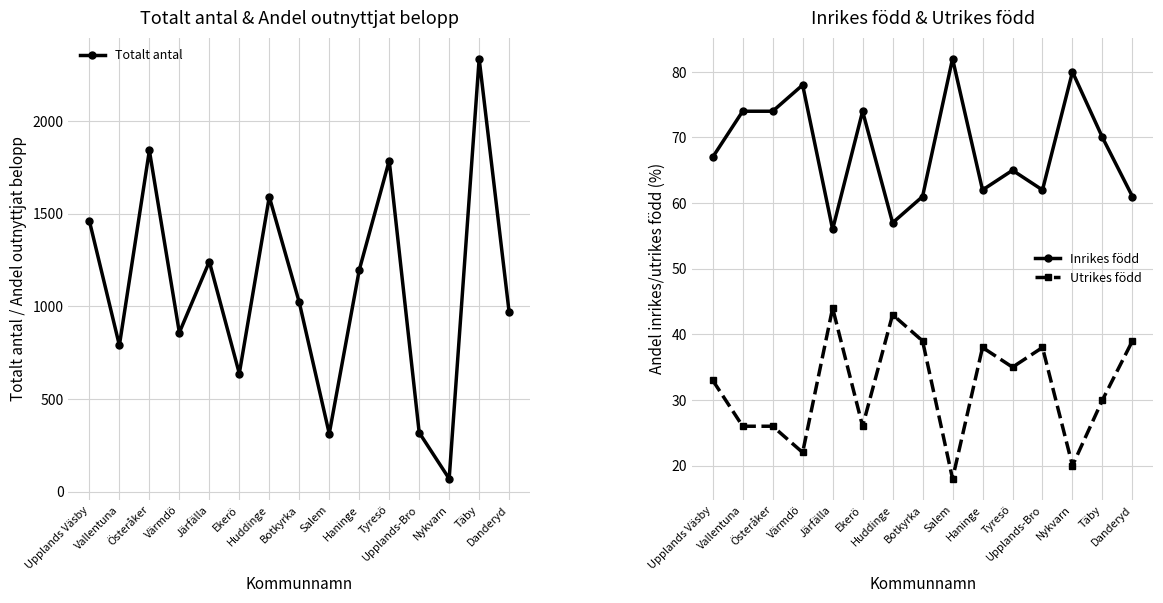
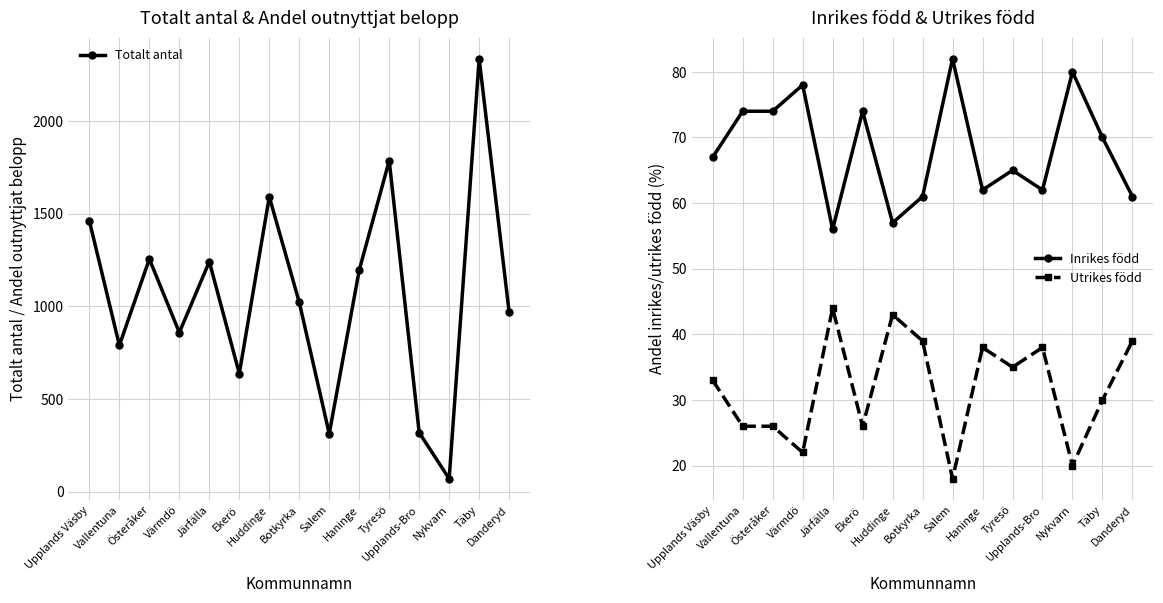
  {
    "Totalt antal & Andel outnyttjat belopp": {
      "Upplands Väsby": 1460,
      "Vallentuna": 790,
-     "Österåker": 1840,
+     "Österåker": 1260,
      "Värmdö": 860,
      "Järfälla": 1240,
      "Ekerö": 640,
      "Huddinge": 1590,
      "Botkyrka": 1020,
      "Salem": 310,
      "Haninge": 1200,
      "Tyresö": 1790,
      "Upplands-Bro": 320,
      "Nykvarn": 70,
      "Täby": 2340,
      "Danderyd": 970
    }
  }
